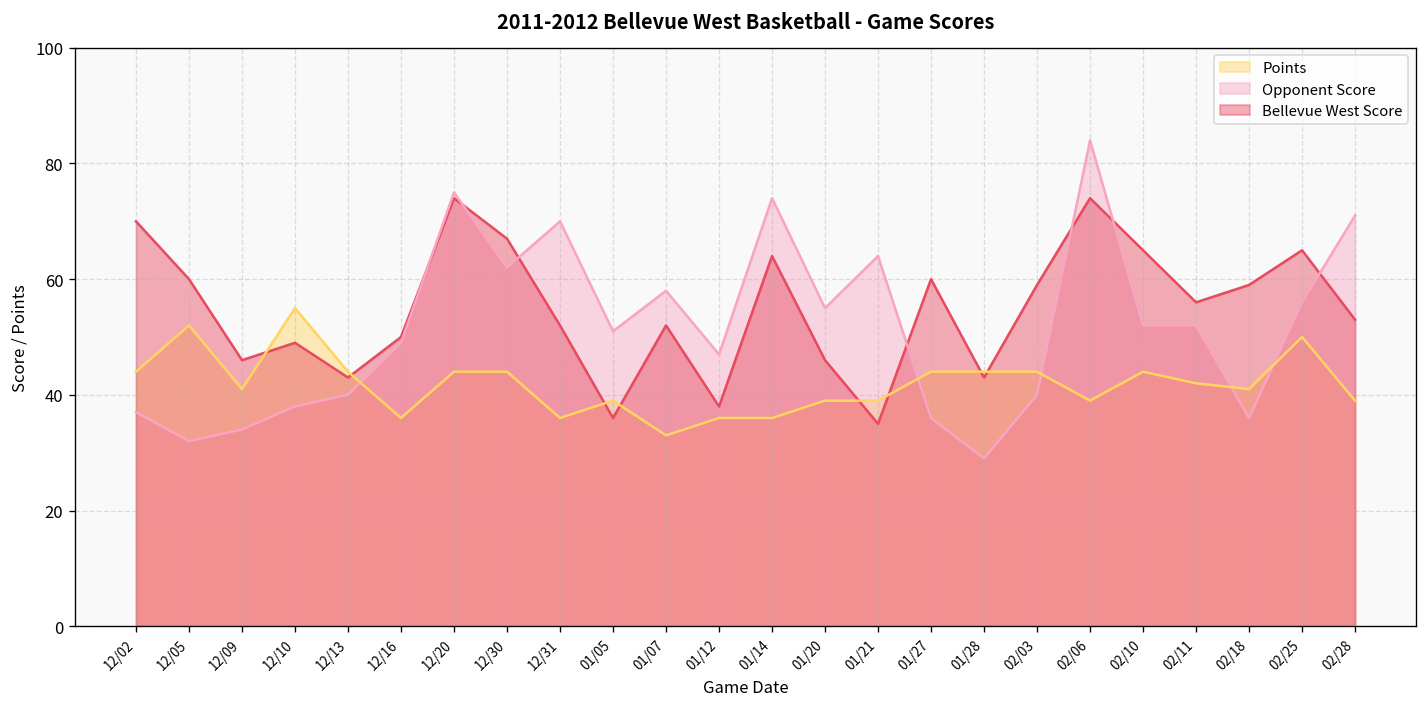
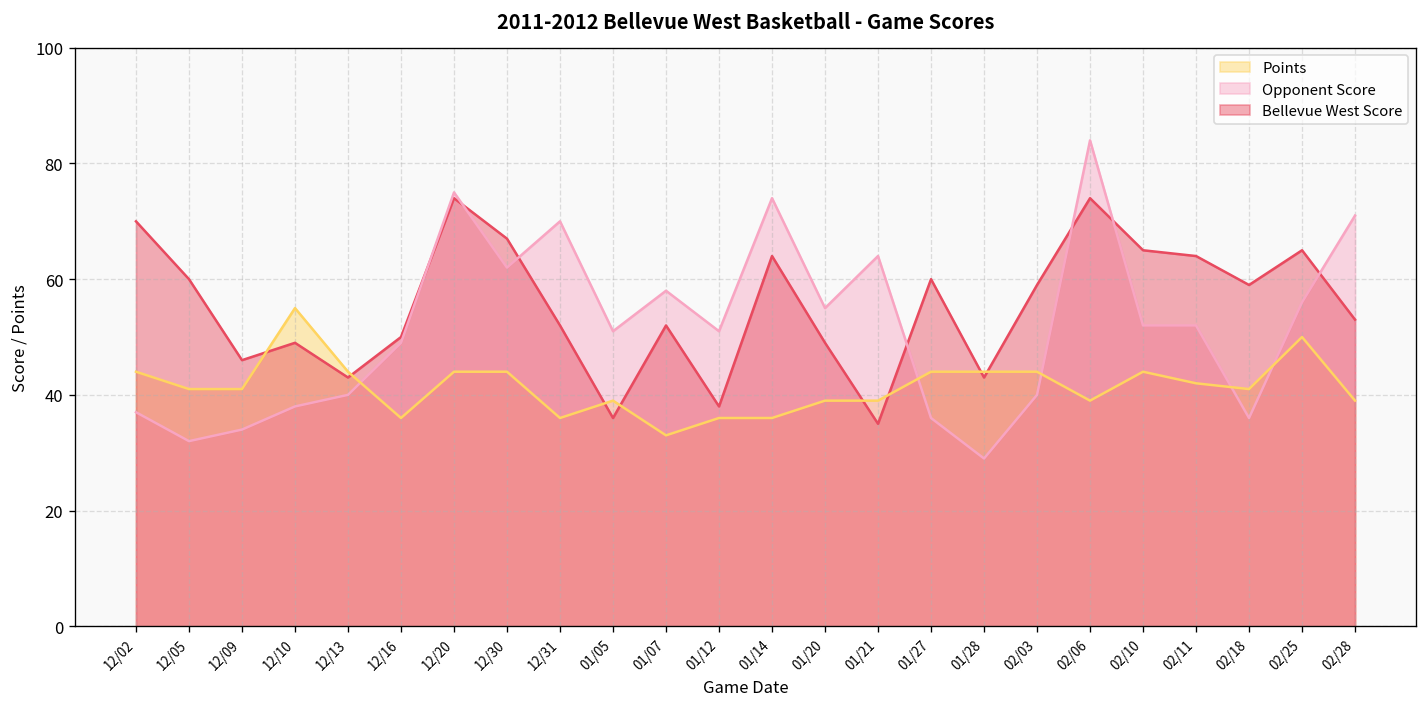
  {
    "Points": {
      "12/02": 44,
-     "12/05": 52,
+     "12/05": 41,
      "12/09": 41,
      "12/10": 55,
      "12/13": 44,
      "12/16": 36,
      "12/20": 44,
      "12/30": 44,
      "12/31": 36,
      "01/05": 39,
      "01/07": 33,
      "01/12": 36,
      "01/14": 36,
      "01/20": 39,
      "01/21": 39,
      "01/27": 44,
      "01/28": 44,
      "02/03": 44,
      "02/06": 39,
      "02/10": 44,
      "02/11": 42,
      "02/18": 41,
      "02/25": 50,
      "02/28": 39
    },
    "Opponent Score": {
      "12/02": 37,
      "12/05": 32,
      "12/09": 34,
      "12/10": 38,
      "12/13": 40,
      "12/16": 49,
      "12/20": 75,
      "12/30": 62,
      "12/31": 70,
      "01/05": 51,
      "01/07": 58,
-     "01/12": 47,
+     "01/12": 51,
      "01/14": 74,
      "01/20": 55,
      "01/21": 64,
      "01/27": 36,
      "01/28": 29,
      "02/03": 40,
      "02/06": 84,
      "02/10": 52,
      "02/11": 52,
      "02/18": 36,
      "02/25": 56,
      "02/28": 71
    },
    "Bellevue West Score": {
      "12/02": 70,
      "12/05": 60,
      "12/09": 46,
      "12/10": 49,
      "12/13": 43,
      "12/16": 50,
      "12/20": 74,
      "12/30": 67,
      "12/31": 52,
      "01/05": 36,
      "01/07": 52,
      "01/12": 38,
      "01/14": 64,
-     "01/20": 46,
+     "01/20": 49,
      "01/21": 35,
      "01/27": 60,
      "01/28": 43,
      "02/03": 59,
      "02/06": 74,
      "02/10": 65,
-     "02/11": 56,
+     "02/11": 64,
      "02/18": 59,
      "02/25": 65,
      "02/28": 53
    }
  }
